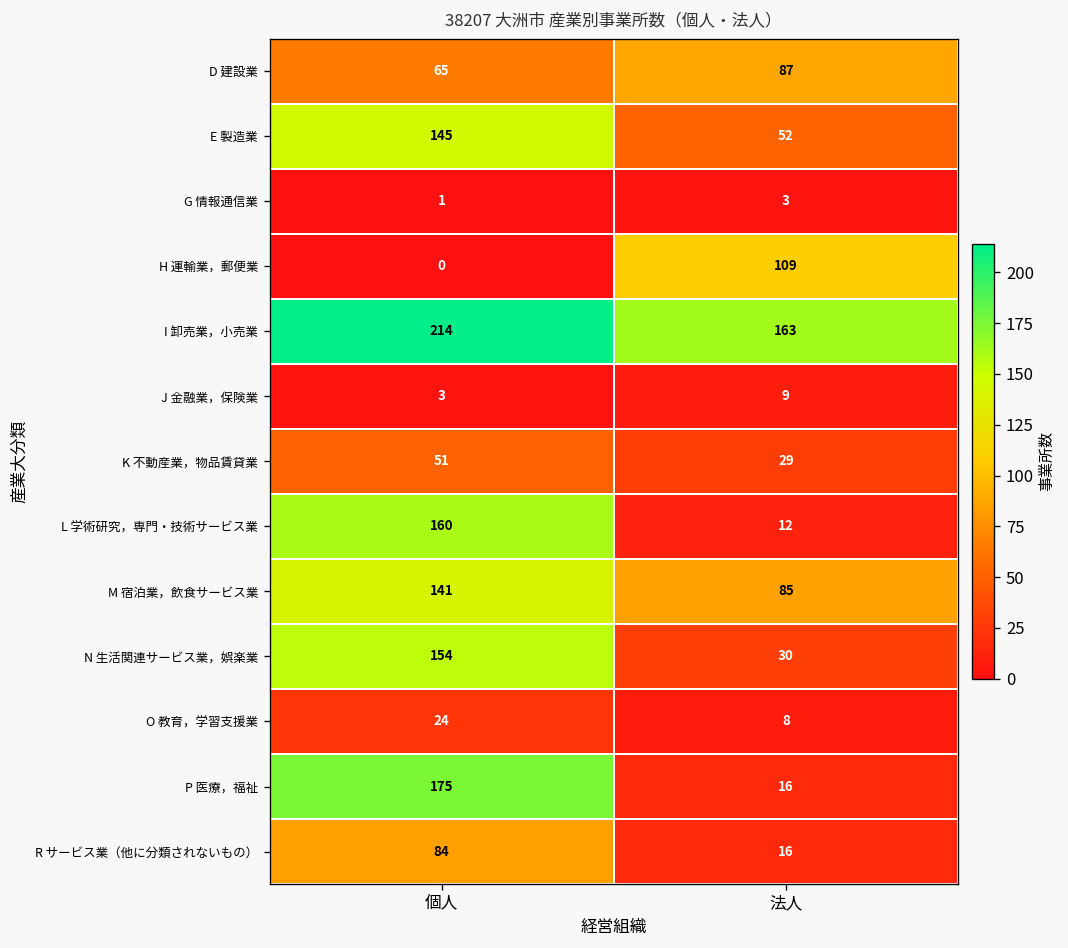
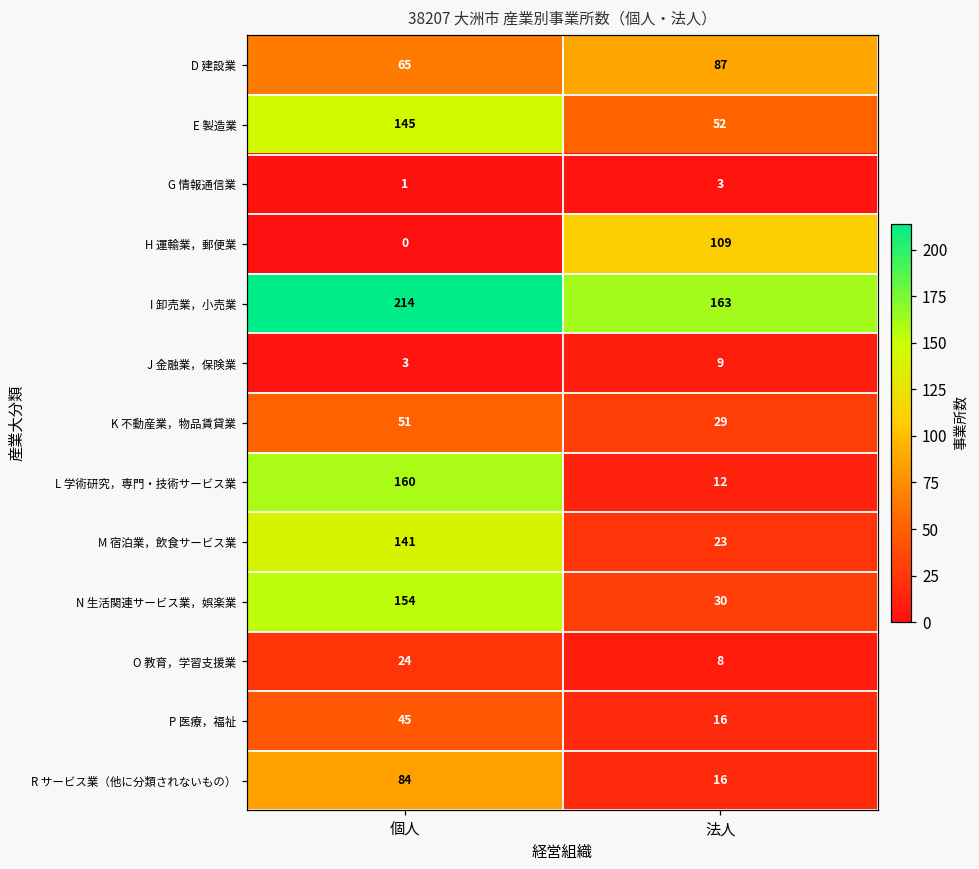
  {
    "D 建設業": {
      "個人": 65,
      "法人": 87
    },
    "E 製造業": {
      "個人": 145,
      "法人": 52
    },
    "G 情報通信業": {
      "個人": 1,
      "法人": 3
    },
    "H 運輸業，郵便業": {
      "個人": 0,
      "法人": 109
    },
    "I 卸売業，小売業": {
      "個人": 214,
      "法人": 163
    },
    "J 金融業，保険業": {
      "個人": 3,
      "法人": 9
    },
    "K 不動産業，物品賃貸業": {
      "個人": 51,
      "法人": 29
    },
    "L 学術研究，専門・技術サービス業": {
      "個人": 160,
      "法人": 12
    },
    "M 宿泊業，飲食サービス業": {
      "個人": 141,
-     "法人": 85
+     "法人": 23
    },
    "N 生活関連サービス業，娯楽業": {
      "個人": 154,
      "法人": 30
    },
    "O 教育，学習支援業": {
      "個人": 24,
      "法人": 8
    },
    "P 医療，福祉": {
-     "個人": 175,
+     "個人": 45,
      "法人": 16
    },
    "R サービス業（他に分類されないもの）": {
      "個人": 84,
      "法人": 16
    }
  }
